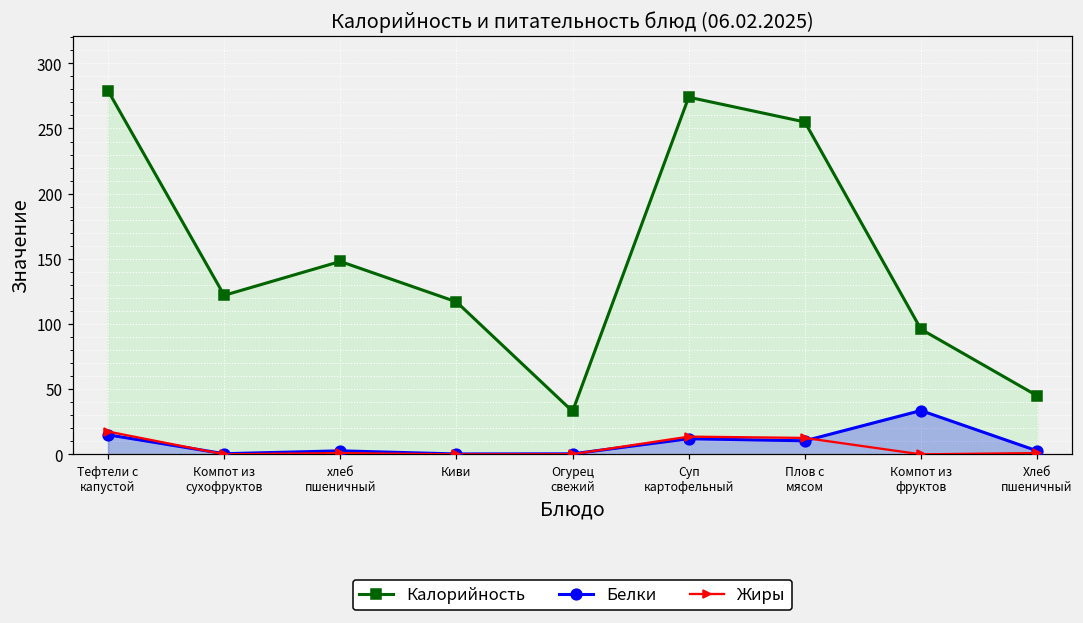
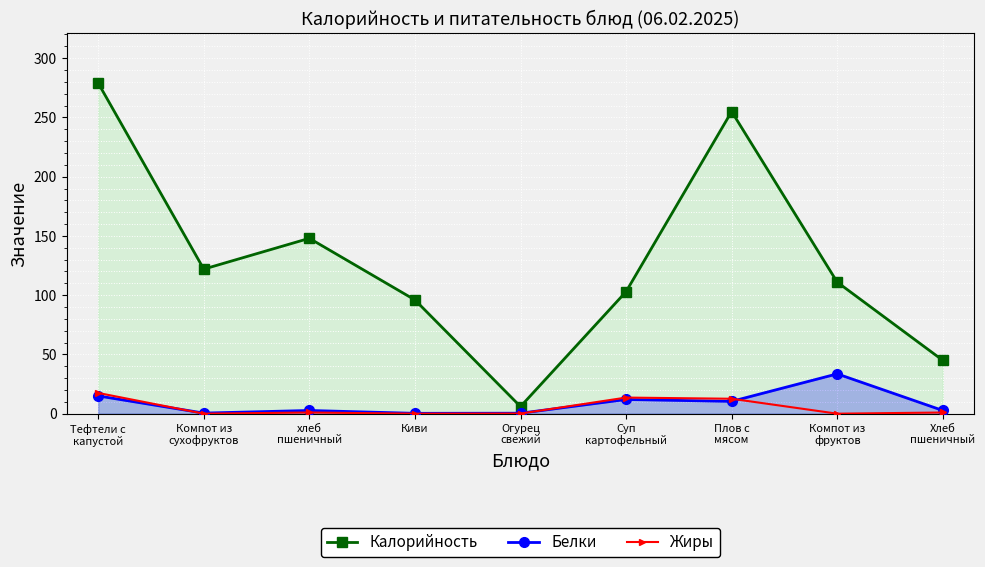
  {
    "Калорийность": {
      "Тефтели с капустой": 279,
      "Компот из сухофруктов": 122,
      "хлеб пшеничный": 148,
-     "Киви": 117,
-     "Огурец свежий": 33,
-     "Суп картофельный": 274,
+     "Киви": 96,
+     "Огурец свежий": 6,
+     "Суп картофельный": 103,
      "Плов с мясом": 255,
-     "Компот из фруктов": 96,
+     "Компот из фруктов": 111,
      "Хлеб пшеничный": 45
    },
    "Белки": {
      "Тефтели с капустой": 15,
      "Плов с мясом": 10,
      "Компот из фруктов": 34
    },
    "Жиры": {
      "Тефтели с капустой": 18,
      "Плов с мясом": 13,
      "Компот из фруктов": 0
    }
  }
